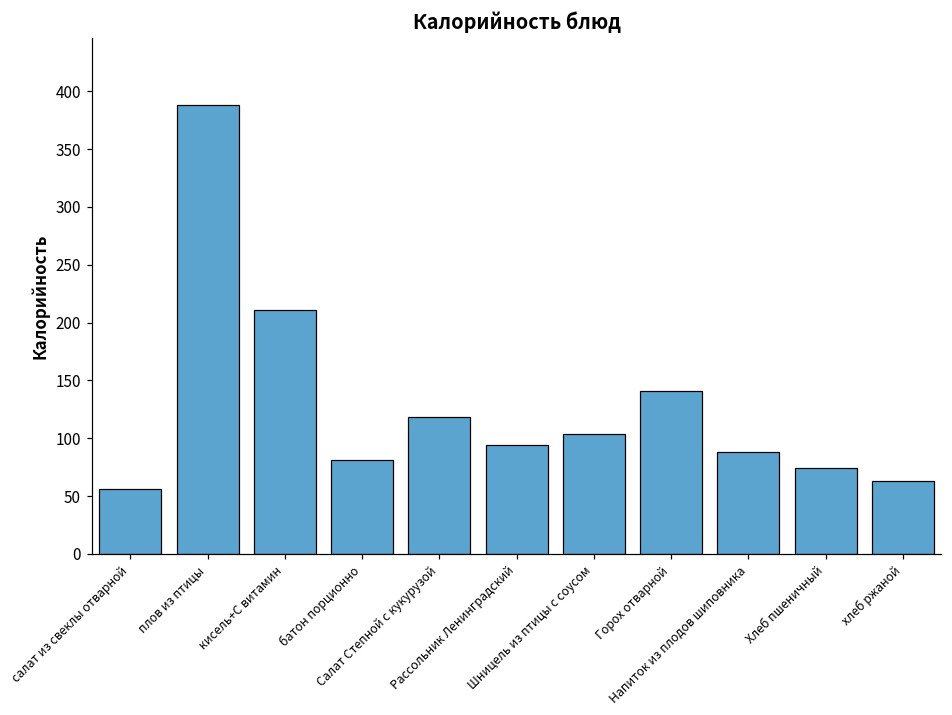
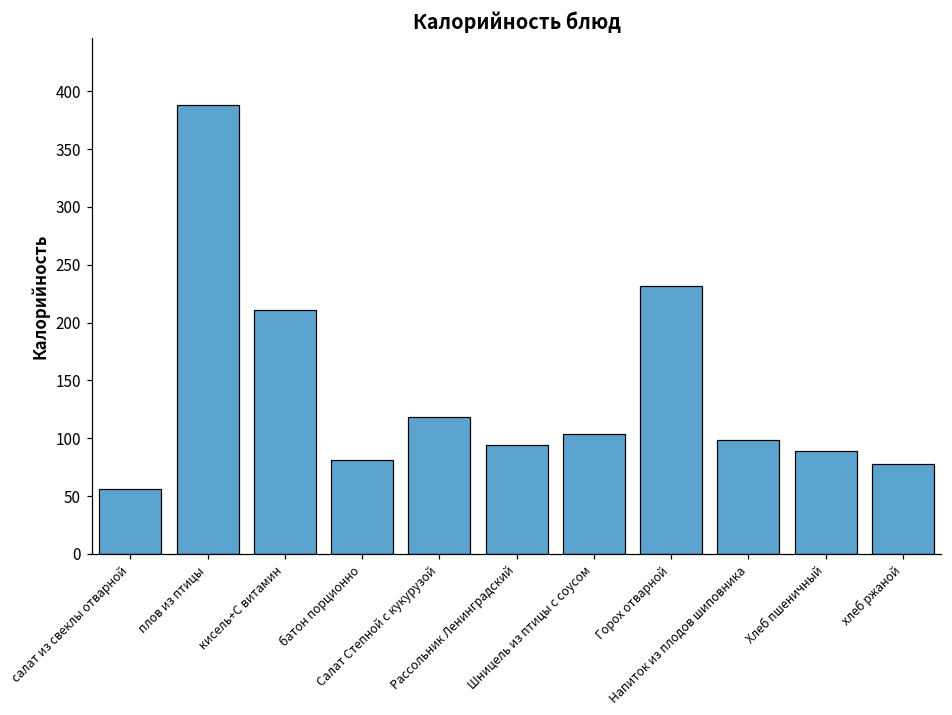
  {
    "салат из свеклы отварной": 56,
    "плов из птицы": 388,
    "кисель+С витамин": 211,
    "батон порционно": 81,
    "Салат Степной с кукурузой": 118,
    "Рассольник Ленинградский": 94,
    "Шницель из птицы с соусом": 104,
-   "Горох отварной": 141,
-   "Напиток из плодов шиповника": 88,
-   "Хлеб пшеничный": 74,
-   "хлеб ржаной": 63
+   "Горох отварной": 232,
+   "Напиток из плодов шиповника": 98,
+   "Хлеб пшеничный": 89,
+   "хлеб ржаной": 78
  }
